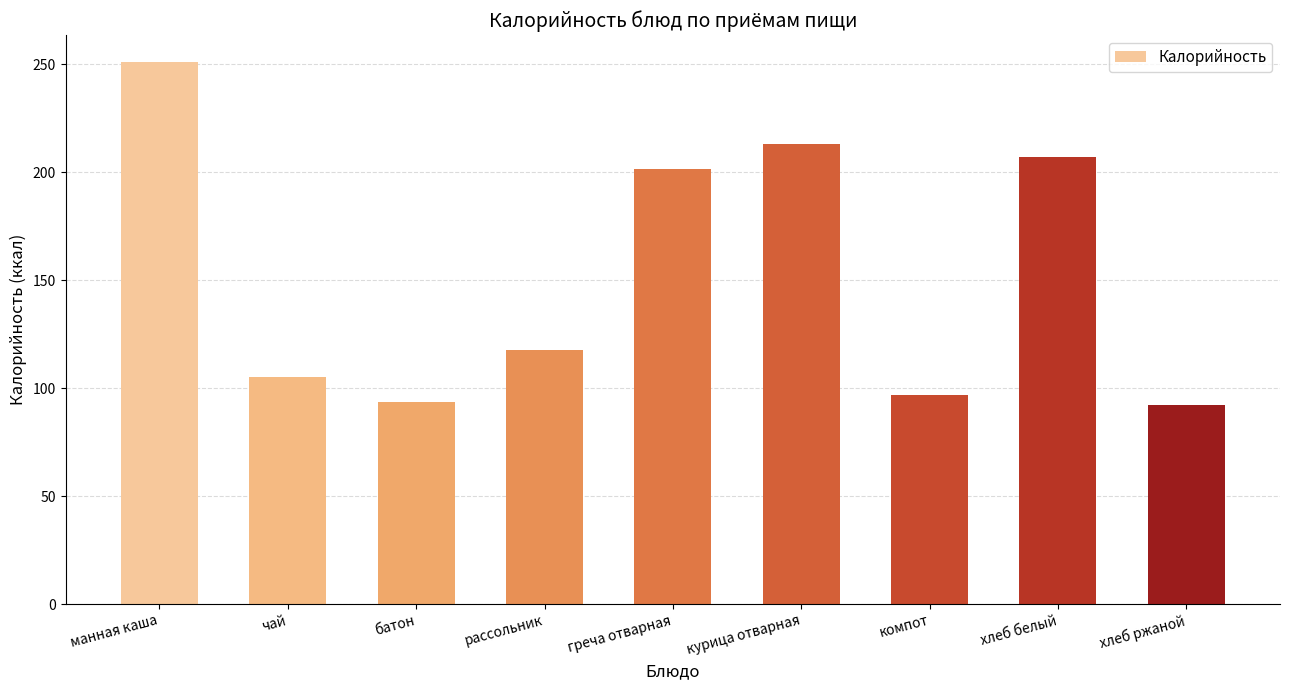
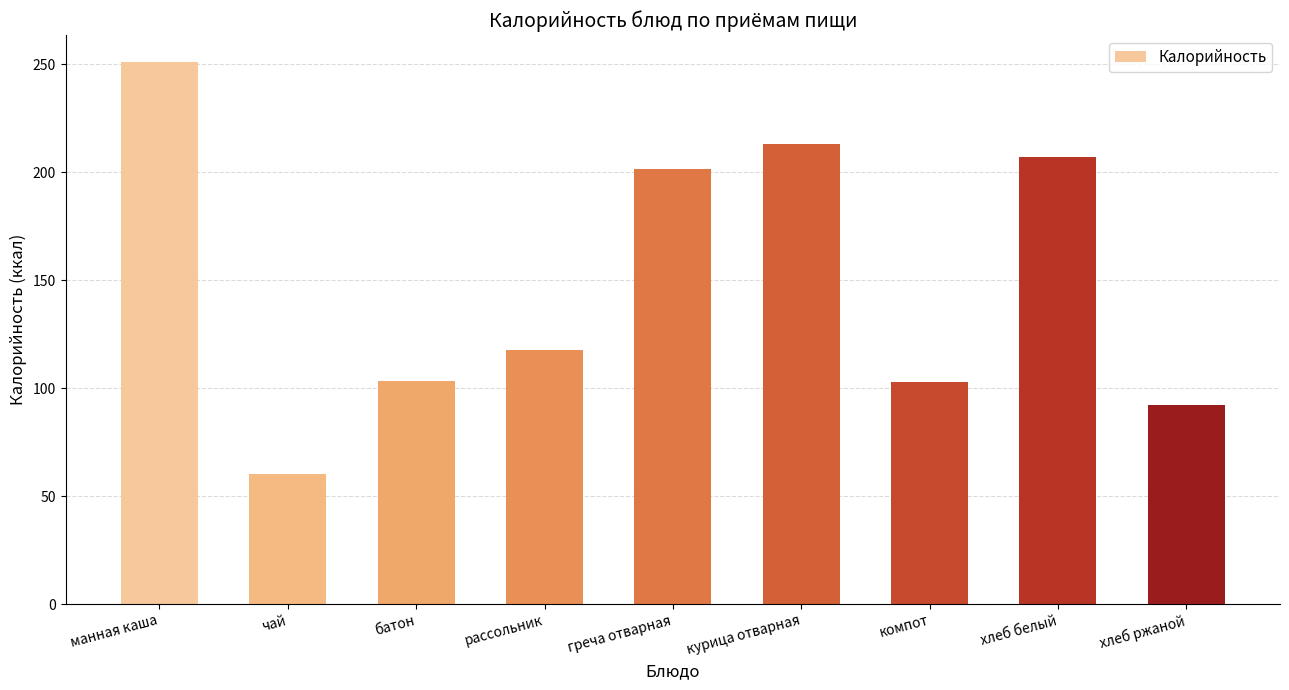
  {
    "манная каша": 251,
-   "чай": 105,
-   "батон": 94,
+   "чай": 60,
+   "батон": 103,
    "рассольник": 118,
    "греча отварная": 202,
    "курица отварная": 213,
-   "компот": 97,
+   "компот": 103,
    "хлеб белый": 207,
    "хлеб ржаной": 92
  }
